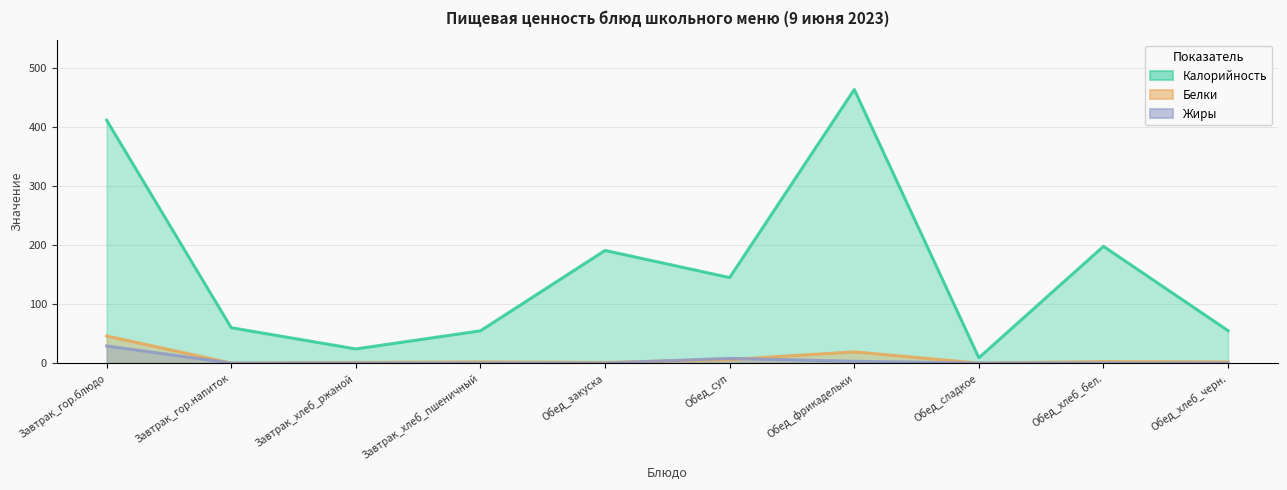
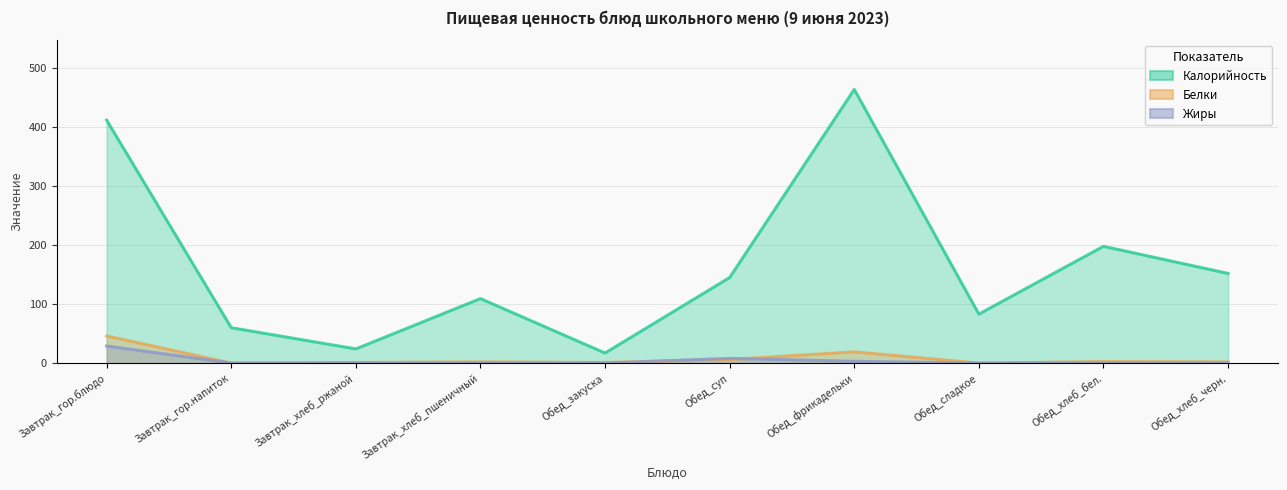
  {
    "Калорийность": {
      "Завтрак_гор.блюдо": 410,
      "Завтрак_гор.напиток": 60,
      "Завтрак_хлеб_ржаной": 20,
-     "Завтрак_хлеб_пшеничный": 50,
-     "Обед_закуска": 190,
+     "Завтрак_хлеб_пшеничный": 110,
+     "Обед_закуска": 20,
      "Обед_суп": 150,
      "Обед_фрикадельки": 460,
-     "Обед_сладкое": 10,
+     "Обед_сладкое": 80,
      "Обед_хлеб_бел.": 200,
-     "Обед_хлеб_черн.": 60
+     "Обед_хлеб_черн.": 150
    },
    "Белки": {
      "Завтрак_гор.блюдо": 50,
      "Обед_фрикадельки": 20
    },
    "Жиры": {
      "Завтрак_гор.блюдо": 30,
      "Обед_фрикадельки": 0
    }
  }
